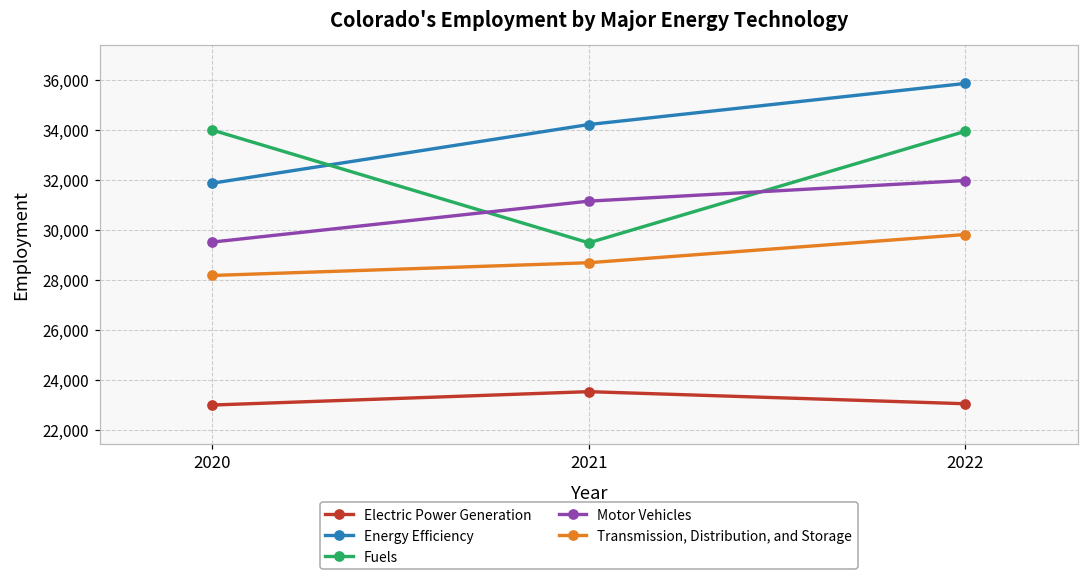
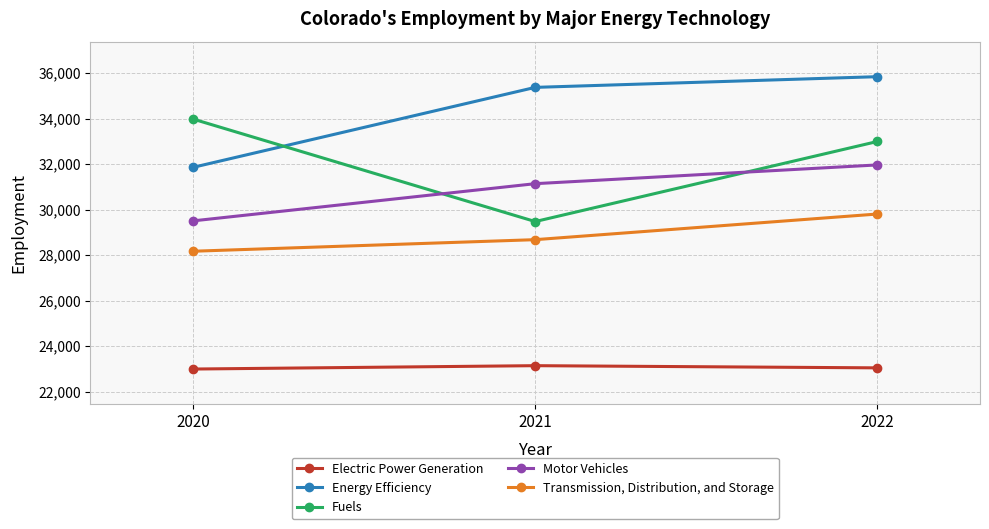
  {
    "Electric Power Generation": {
      "2020": "23,000",
-     "2021": "23,500",
+     "2021": "23,100",
      "2022": "23,000"
    },
    "Energy Efficiency": {
      "2020": "31,900",
-     "2021": "34,200",
+     "2021": "35,400",
      "2022": "35,800"
    },
    "Fuels": {
      "2020": "34,000",
      "2021": "29,500",
-     "2022": "33,900"
+     "2022": "33,000"
    },
    "Motor Vehicles": {
      "2020": "29,500",
      "2021": "31,100",
      "2022": "32,000"
    },
    "Transmission, Distribution, and Storage": {
      "2020": "28,200",
      "2021": "28,700",
      "2022": "29,800"
    }
  }
